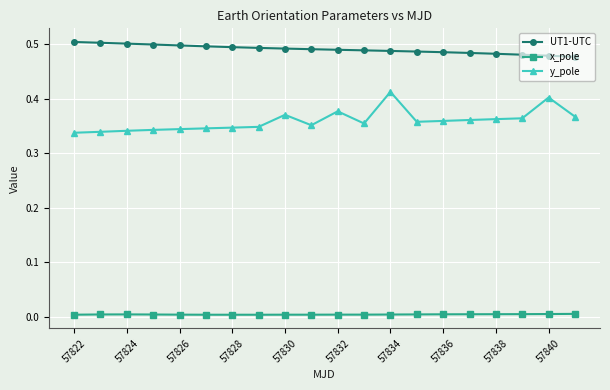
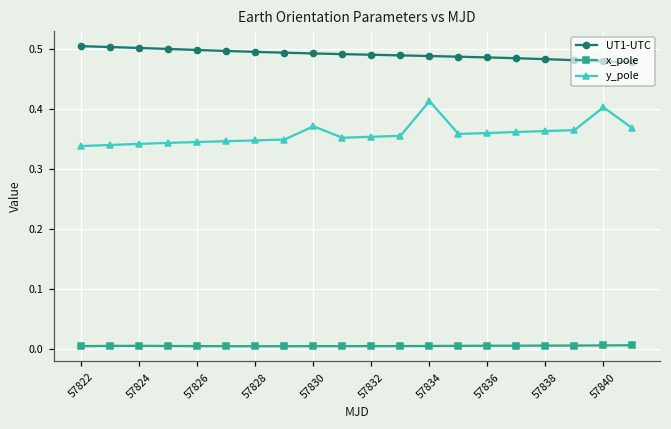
  {
    "y_pole": {
      "57822": 0.34,
      "57824": 0.34,
      "57826": 0.34,
      "57828": 0.35,
      "57830": 0.37,
-     "57832": 0.38,
+     "57832": 0.35,
      "57834": 0.41,
      "57836": 0.36,
      "57838": 0.36,
      "57840": 0.40
    }
  }
